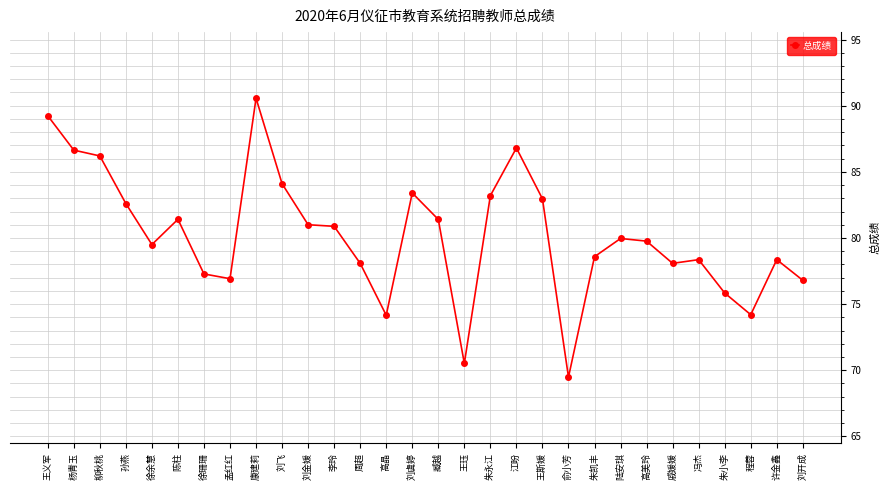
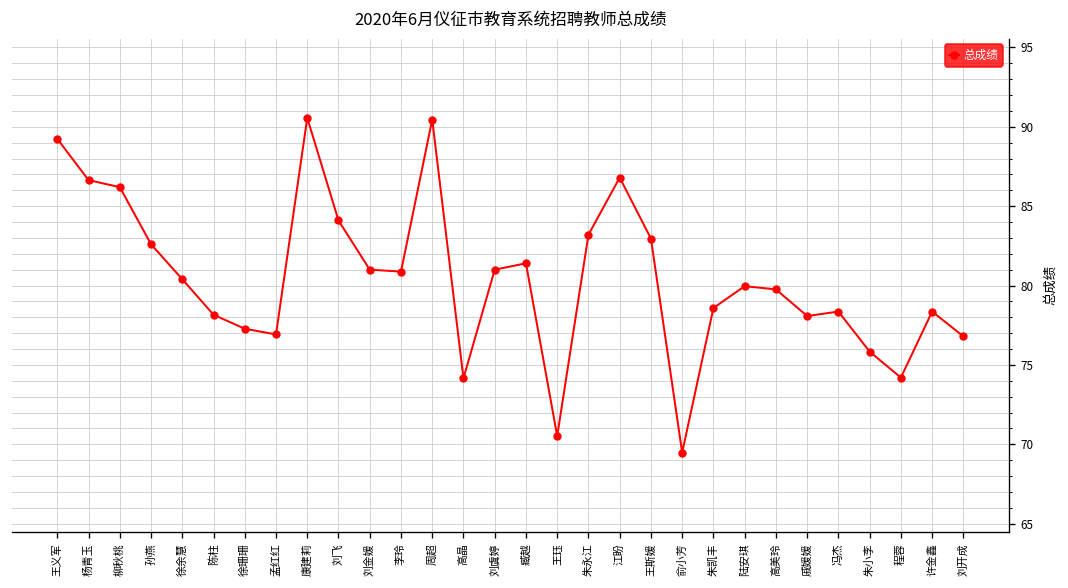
  {
    "王义军": 89.2,
    "杨青玉": 86.6,
    "柳秋桃": 86.2,
    "孙燕": 82.6,
-   "徐余慧": 79.5,
-   "陈柱": 81.4,
+   "徐余慧": 80.4,
+   "陈柱": 78.2,
    "徐珊珊": 77.3,
    "孟红红": 76.9,
    "康建莉": 90.6,
    "刘飞": 84.1,
    "刘金媛": 81.0,
    "李玲": 80.9,
-   "周超": 78.1,
+   "周超": 90.5,
    "高晶": 74.2,
-   "刘虞婷": 83.4,
+   "刘虞婷": 81.0,
    "臧越": 81.4,
    "王珏": 70.5,
    "朱永江": 83.2,
    "江盼": 86.8,
    "王斯媛": 83.0,
    "俞小芳": 69.5,
    "朱凯丰": 78.6,
    "陆安琪": 80.0,
    "高美玲": 79.8,
    "戚媛媛": 78.1,
    "冯杰": 78.4,
    "朱小李": 75.8,
    "程蓉": 74.2,
    "许金鑫": 78.4,
    "刘开成": 76.8
  }
